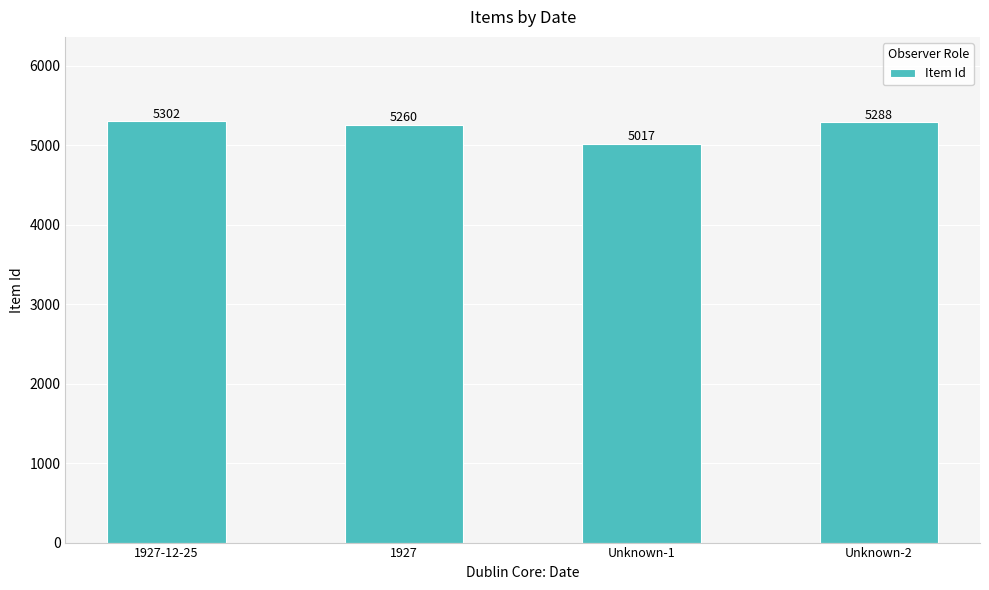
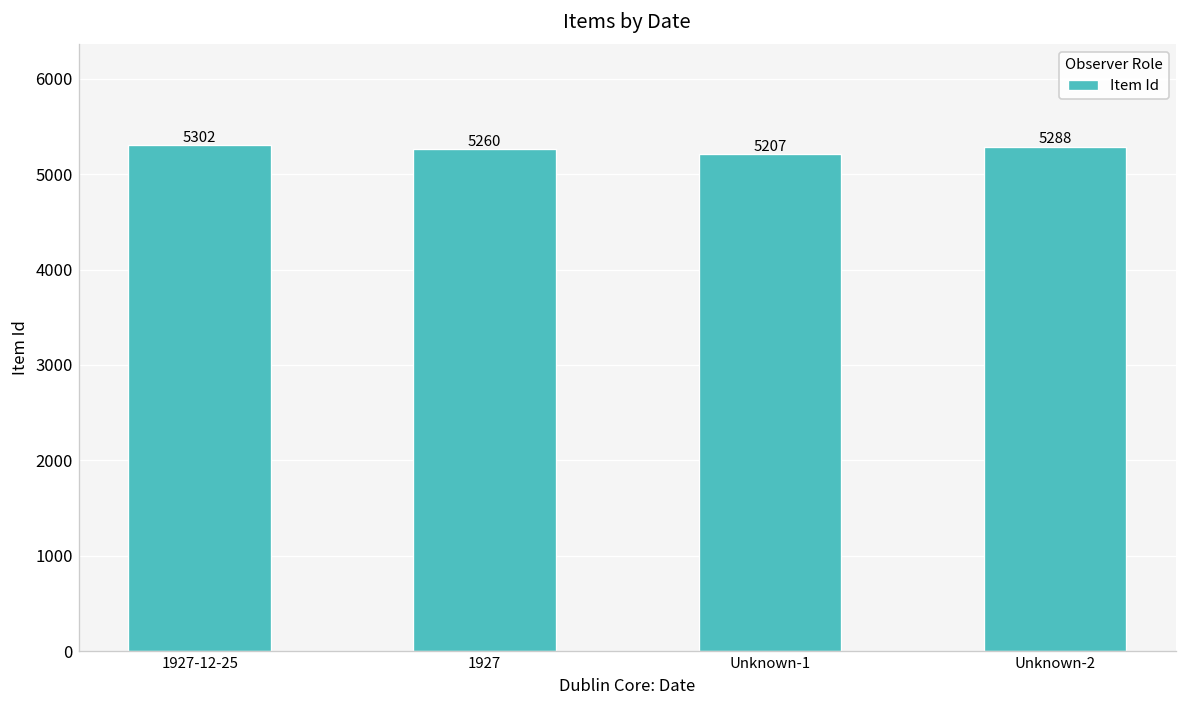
  {
    "1927-12-25": 5302,
    "1927": 5260,
-   "Unknown-1": 5017,
+   "Unknown-1": 5207,
    "Unknown-2": 5288
  }
